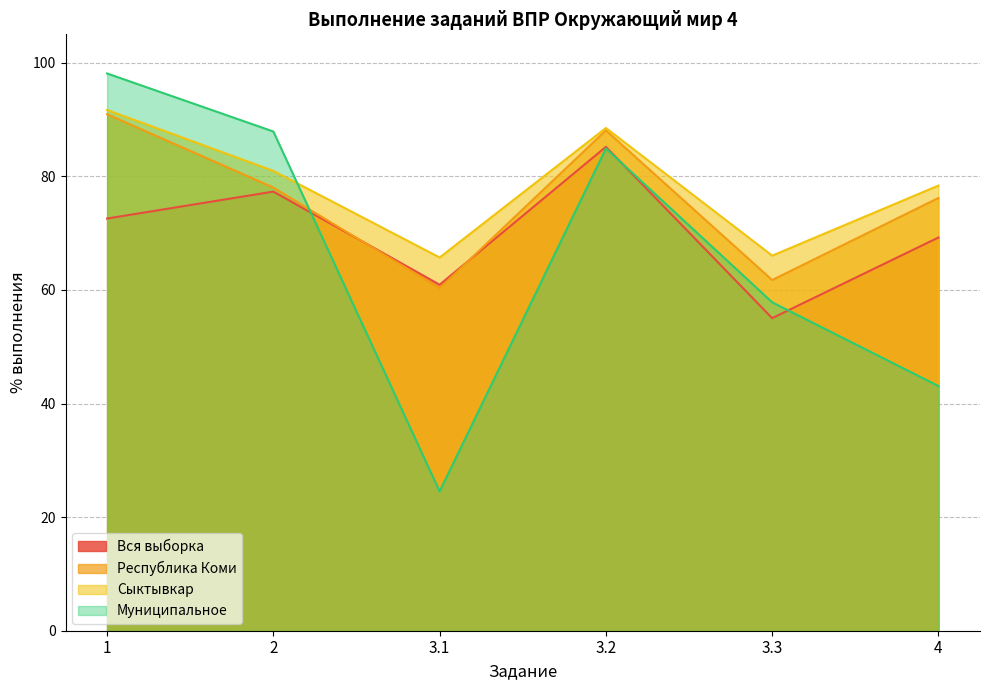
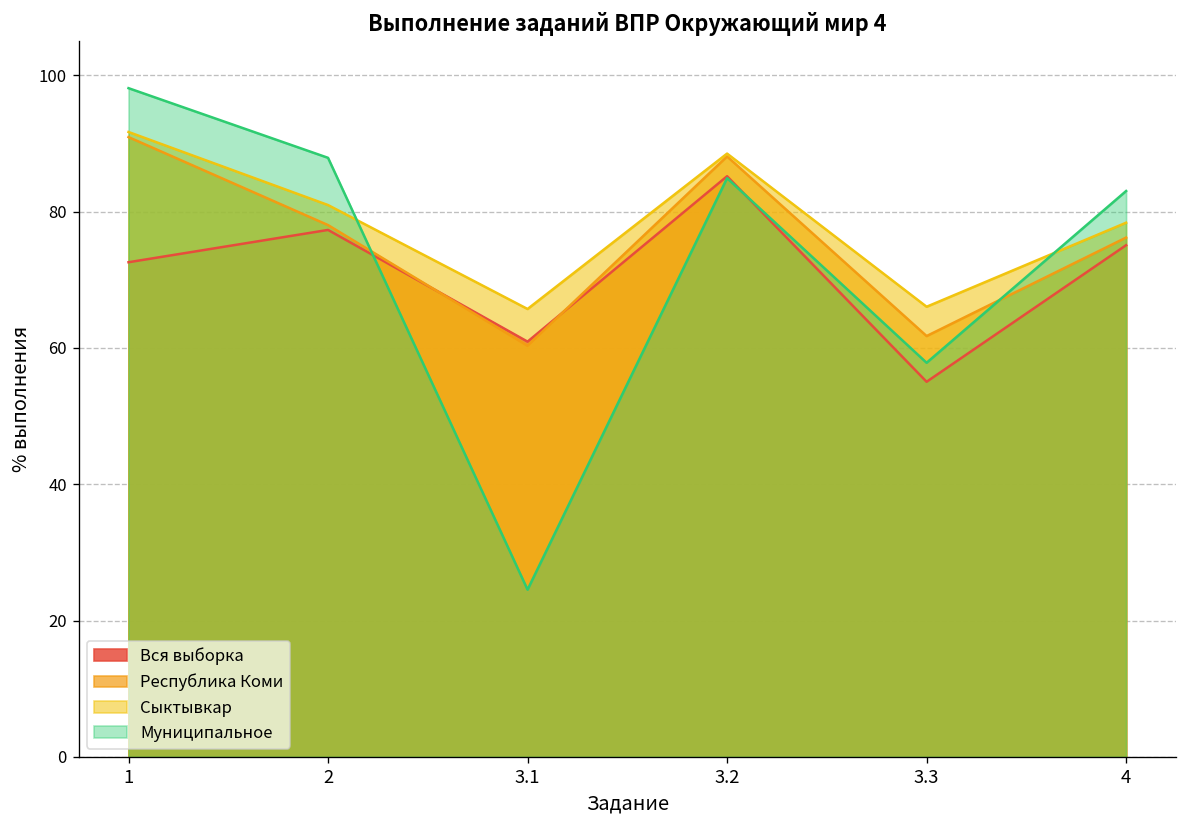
  {
    "Вся выборка": {
      "1": 73,
      "2": 77,
      "3.1": 61,
      "3.3": 55,
-     "4": 69
+     "4": 75
    },
    "Муниципальное": {
      "1": 98,
      "2": 88,
      "3.1": 25,
      "3.3": 58,
-     "4": 43
+     "4": 83
    }
  }
